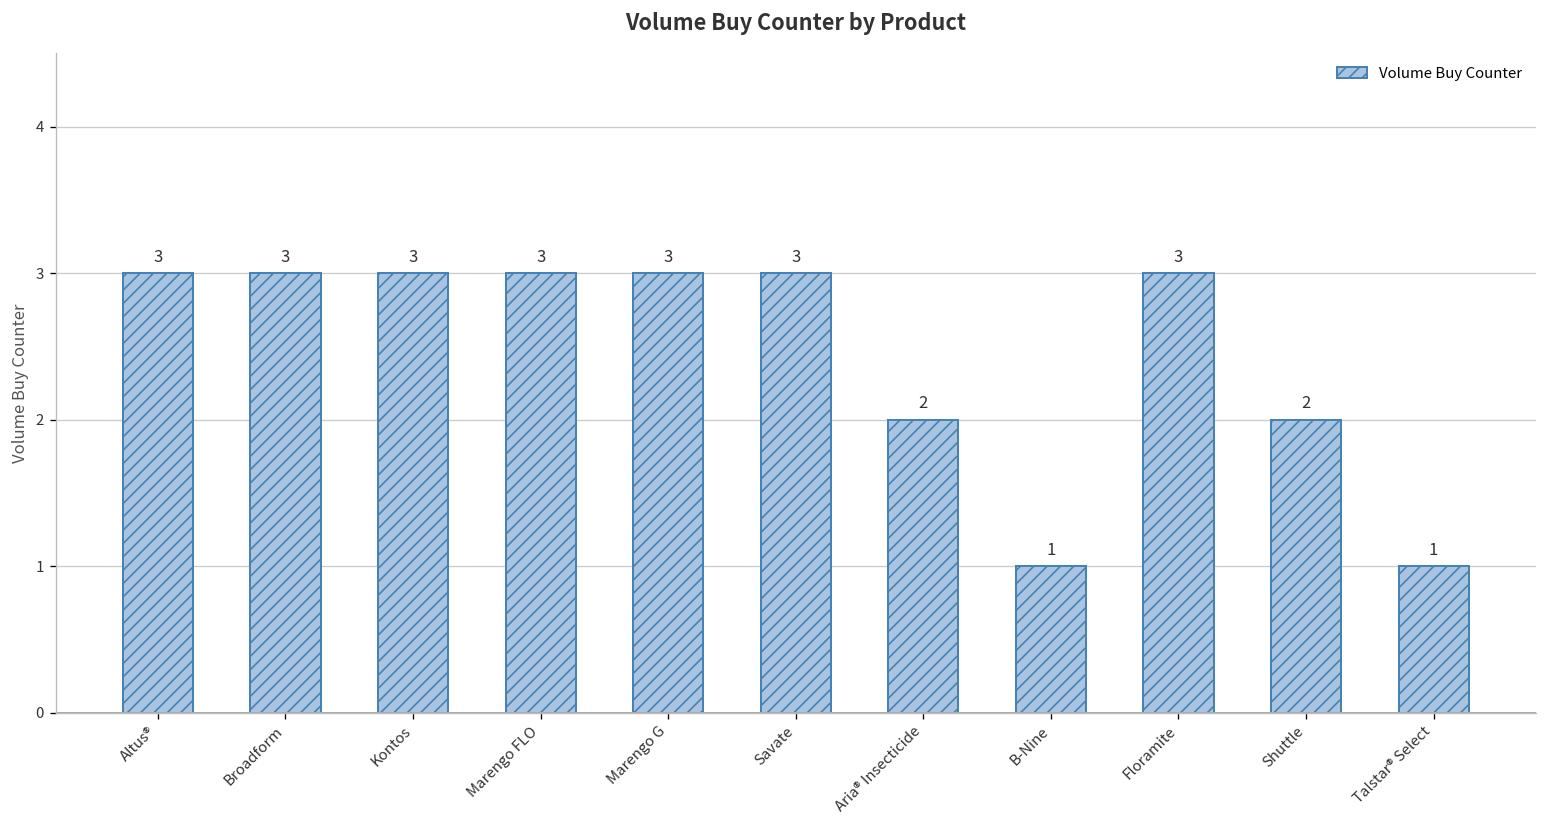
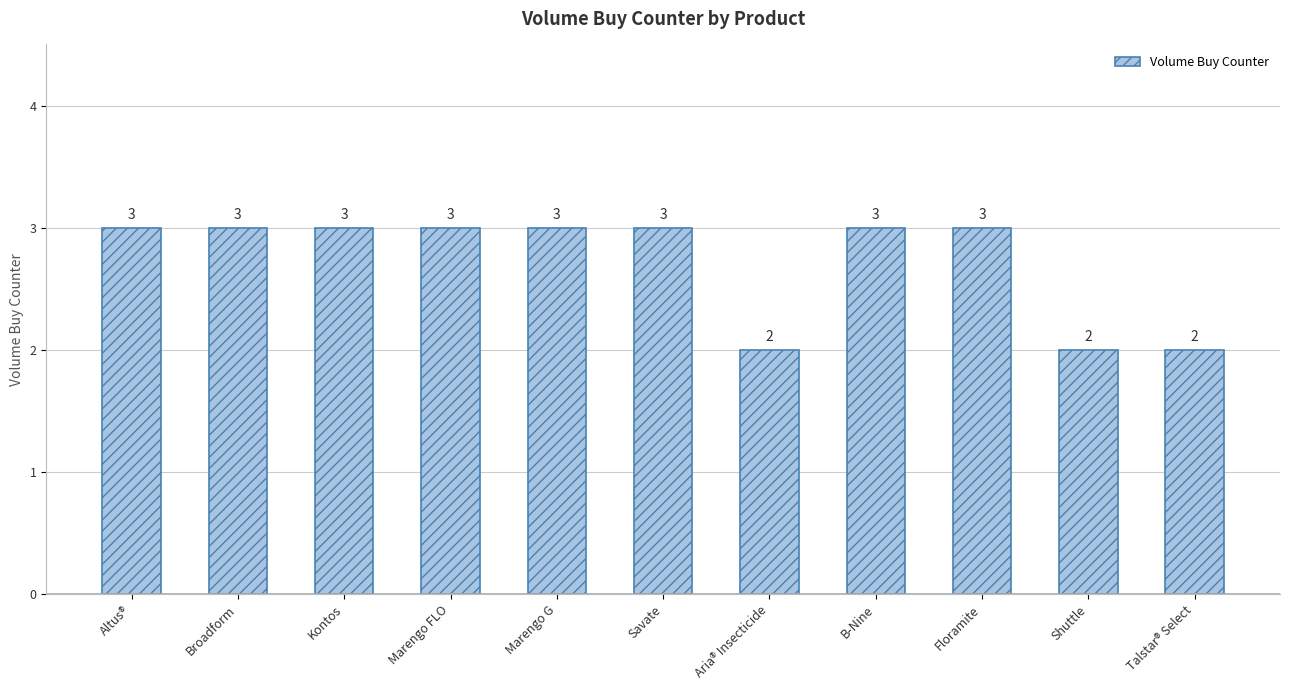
  {
    "Altus®": 3,
    "Broadform": 3,
    "Kontos": 3,
    "Marengo FLO": 3,
    "Marengo G": 3,
    "Savate": 3,
    "Aria® Insecticide": 2,
-   "B-Nine": 1,
+   "B-Nine": 3,
    "Floramite": 3,
    "Shuttle": 2,
-   "Talstar® Select": 1
+   "Talstar® Select": 2
  }
